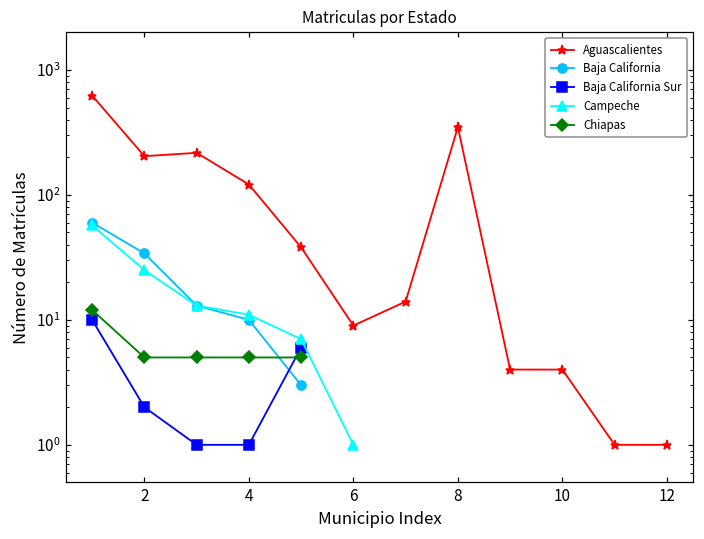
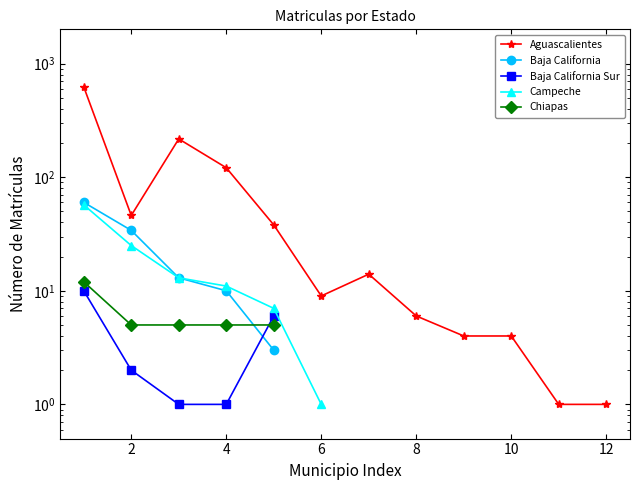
  {
    "Aguascalientes": {
-     "2": 200,
+     "2": 46,
      "4": 120,
      "6": 9,
-     "8": 350,
+     "8": 6,
      "10": 4,
      "12": 1
    },
    "Baja California": {
      "2": 34,
      "4": 10
    },
    "Baja California Sur": {
      "2": 2,
      "4": 1
    },
    "Campeche": {
      "2": 25,
      "4": 11,
      "6": 1
    },
    "Chiapas": {
      "2": 5,
      "4": 5
    }
  }
